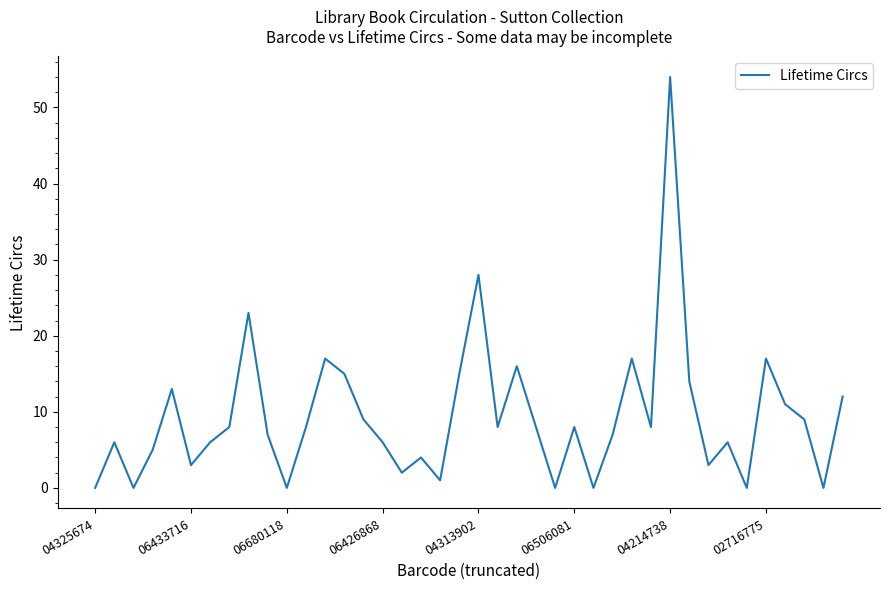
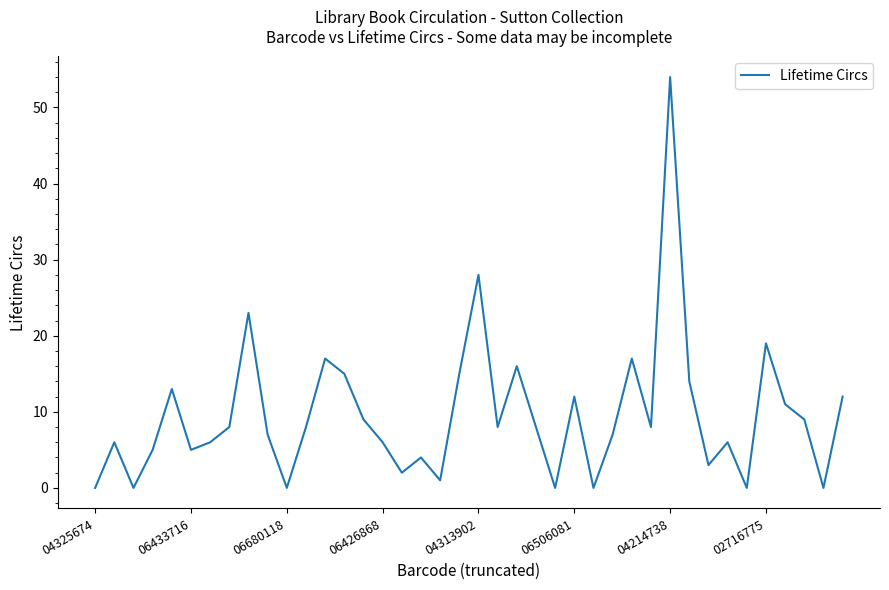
  {
    "04325674": 0,
-   "06433716": 3,
+   "06433716": 5,
    "06680118": 0,
    "06426868": 6,
    "04313902": 28,
-   "06506081": 8,
+   "06506081": 12,
    "04214738": 54,
-   "02716775": 17
+   "02716775": 19
  }
